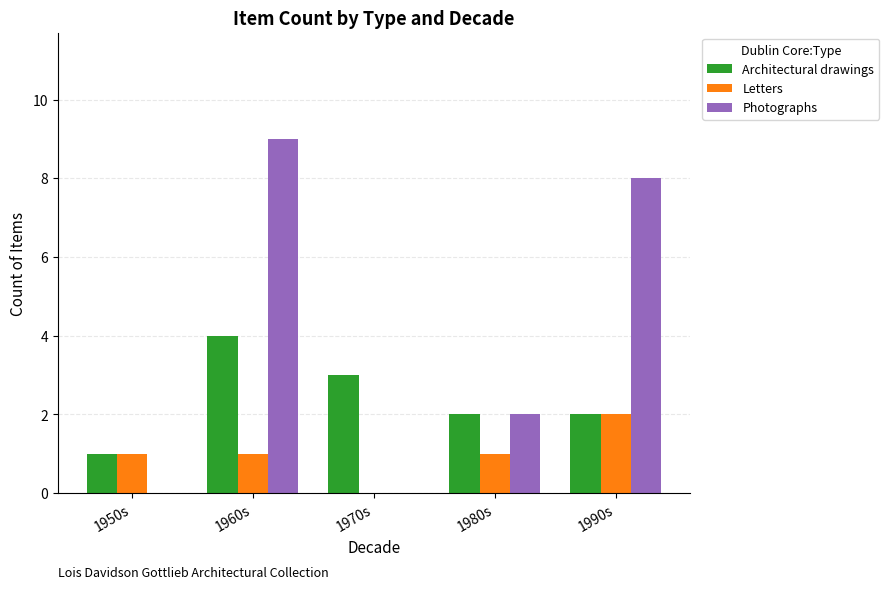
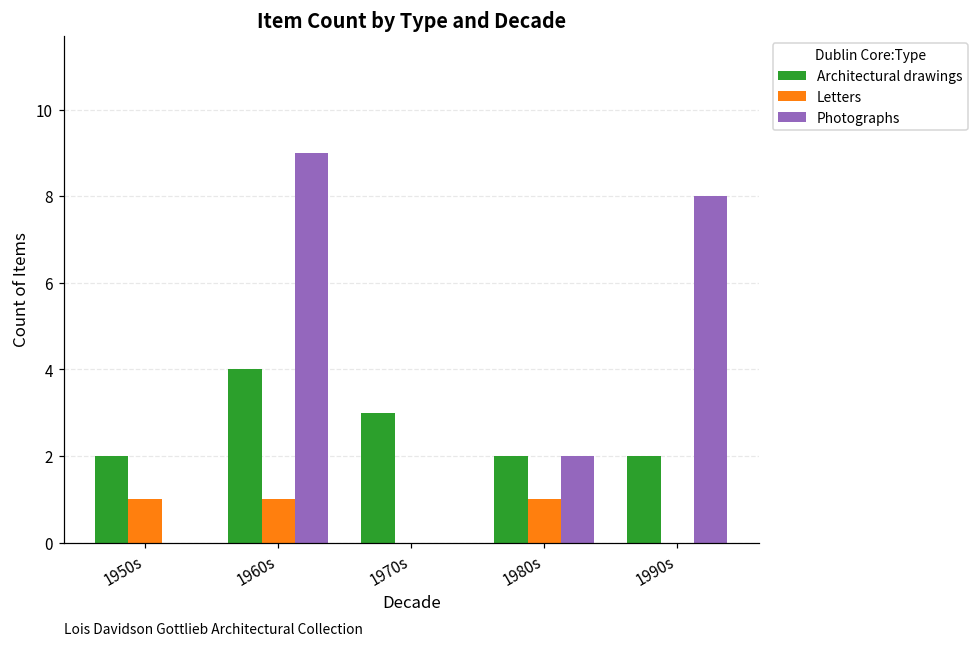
  {
    "Architectural drawings": {
-     "1950s": 1,
+     "1950s": 2,
      "1960s": 4,
      "1970s": 3,
      "1980s": 2,
      "1990s": 2
    },
    "Letters": {
      "1950s": 1,
      "1960s": 1,
      "1970s": 0,
      "1980s": 1,
-     "1990s": 2
+     "1990s": 0
    },
    "Photographs": {
      "1950s": 0,
      "1960s": 9,
      "1970s": 0,
      "1980s": 2,
      "1990s": 8
    }
  }
